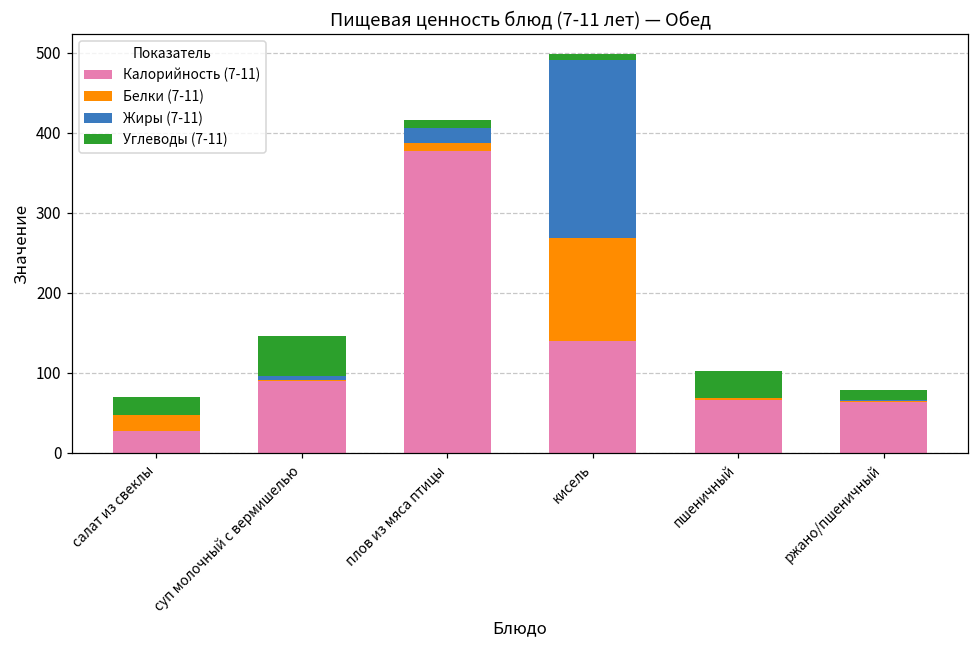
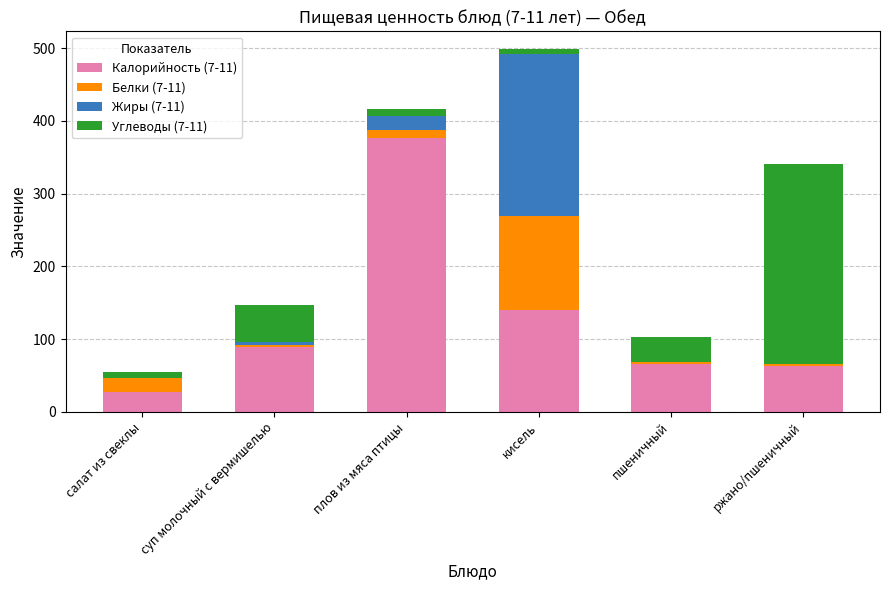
  {
    "Калорийность (7-11)": {
      "салат из свеклы": 30,
      "суп молочный с вермишелью": 90,
      "плов из мяса птицы": 380,
      "кисель": 140,
      "пшеничный": 70,
      "ржано/пшеничный": 60
    },
    "Белки (7-11)": {
      "салат из свеклы": 20,
      "плов из мяса птицы": 10,
      "кисель": 130
    },
    "Жиры (7-11)": {
      "суп молочный с вермишелью": 0,
      "плов из мяса птицы": 20,
      "кисель": 220
    },
    "Углеводы (7-11)": {
-     "салат из свеклы": 20,
+     "салат из свеклы": 10,
      "суп молочный с вермишелью": 50,
      "плов из мяса птицы": 10,
      "кисель": 10,
      "пшеничный": 30,
-     "ржано/пшеничный": 10
+     "ржано/пшеничный": 270
    }
  }
